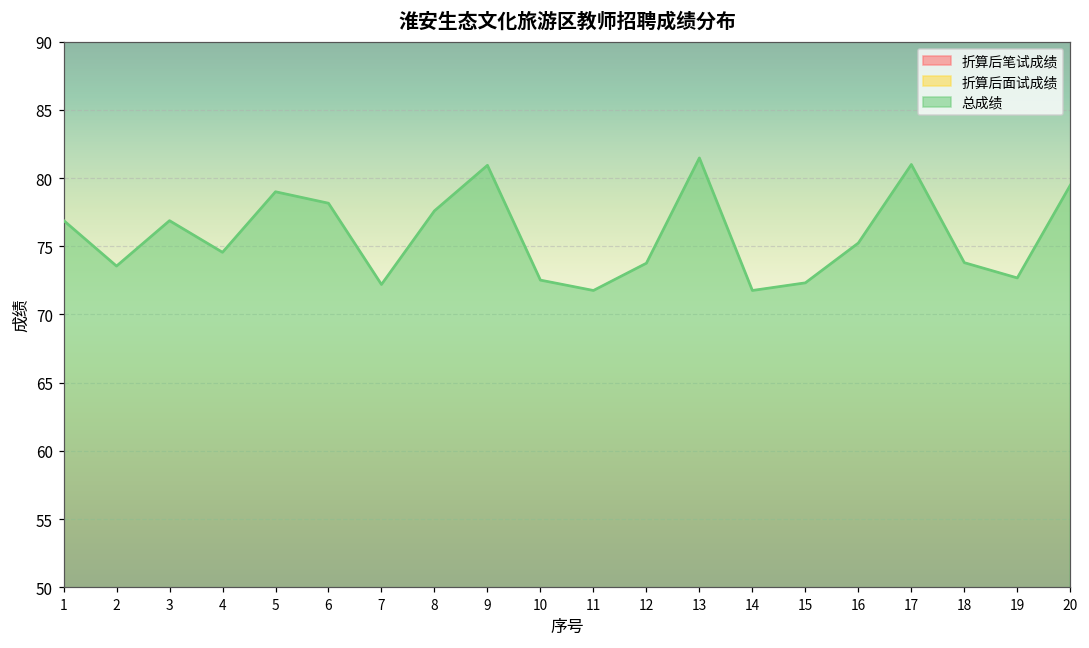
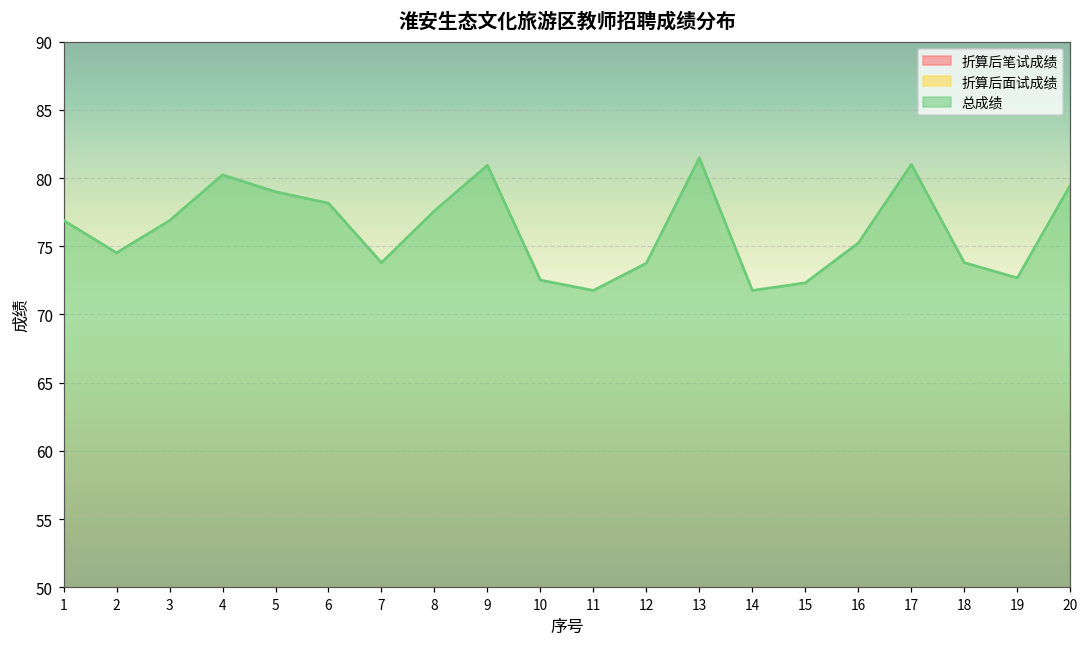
  {
    "总成绩": {
      "1": 76.9,
-     "2": 73.6,
+     "2": 74.5,
      "3": 76.9,
-     "4": 74.6,
+     "4": 80.2,
      "5": 79.0,
      "6": 78.2,
-     "7": 72.2,
+     "7": 73.8,
      "8": 77.6,
      "9": 80.9,
      "10": 72.5,
      "11": 71.8,
      "12": 73.8,
      "13": 81.5,
      "14": 71.8,
      "15": 72.3,
      "16": 75.2,
      "17": 81.0,
      "18": 73.8,
      "19": 72.7,
      "20": 79.5
    }
  }
